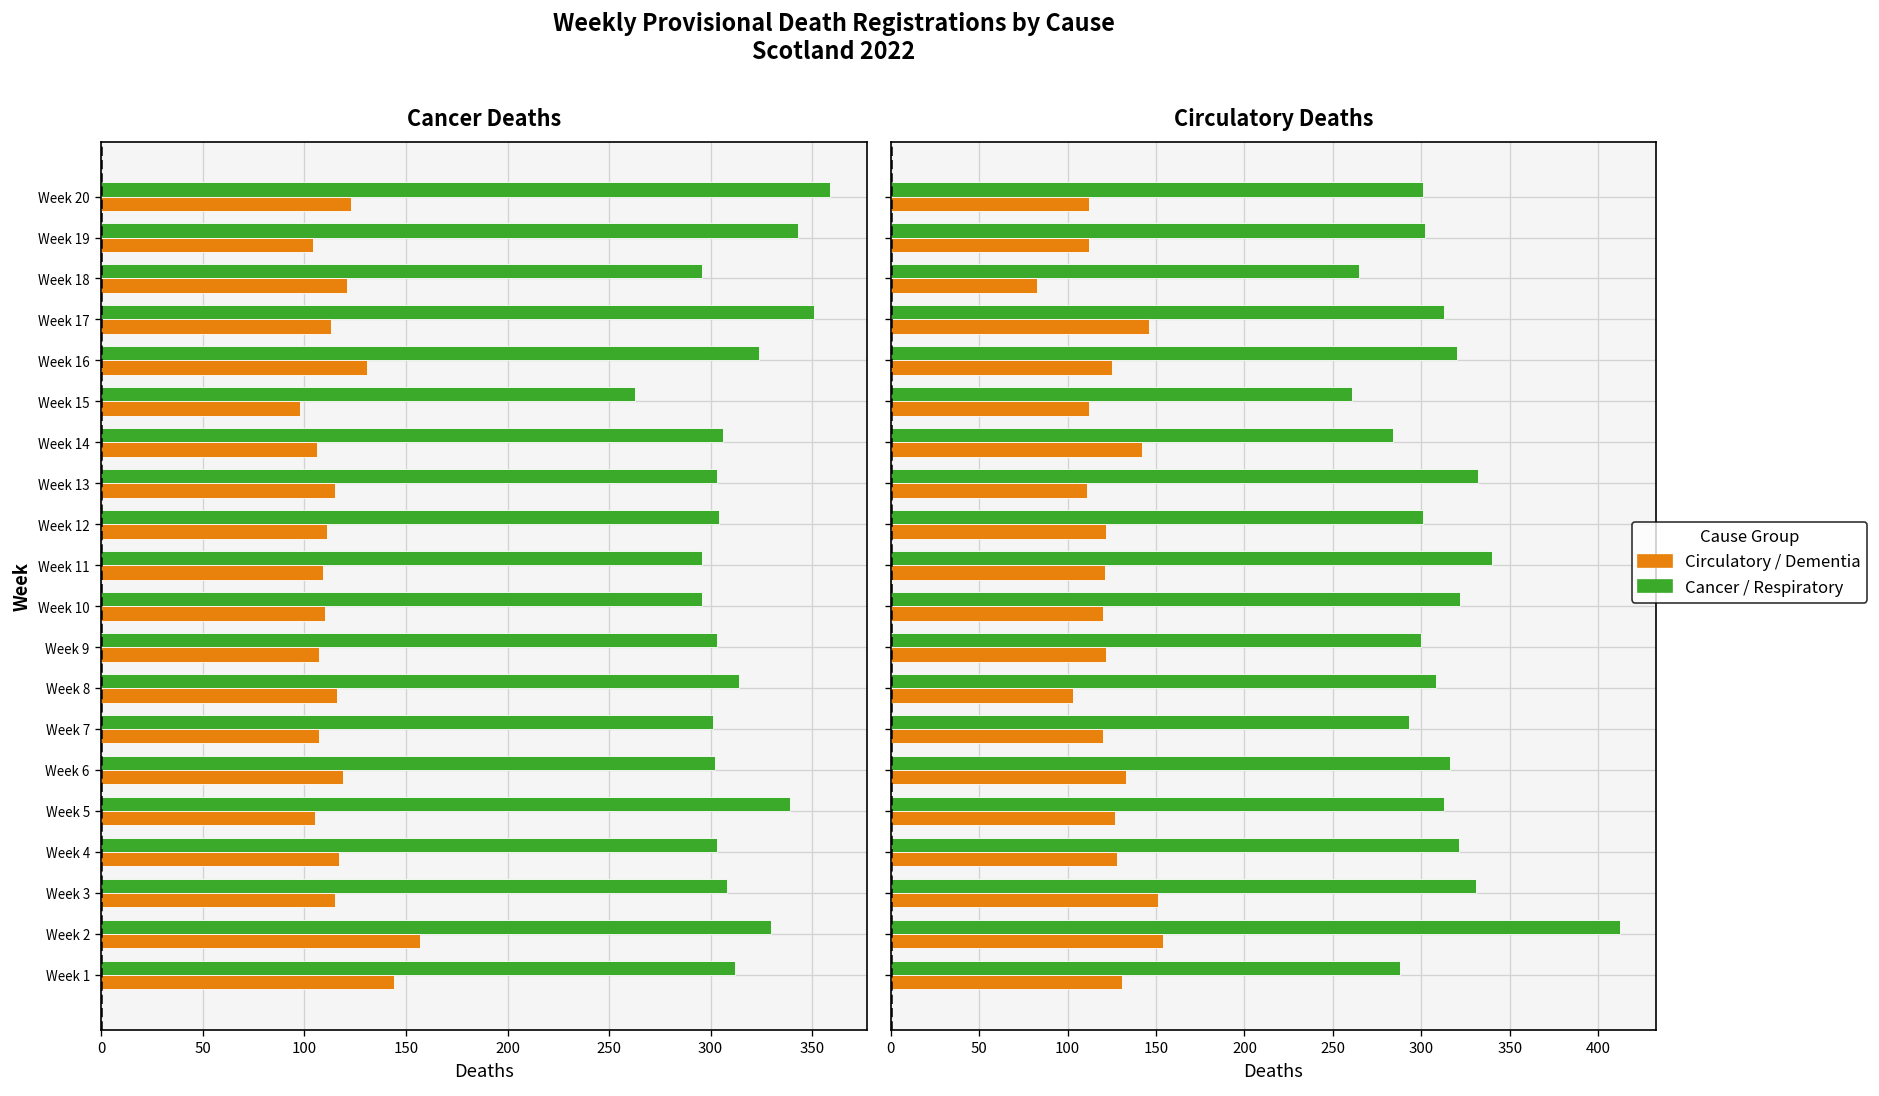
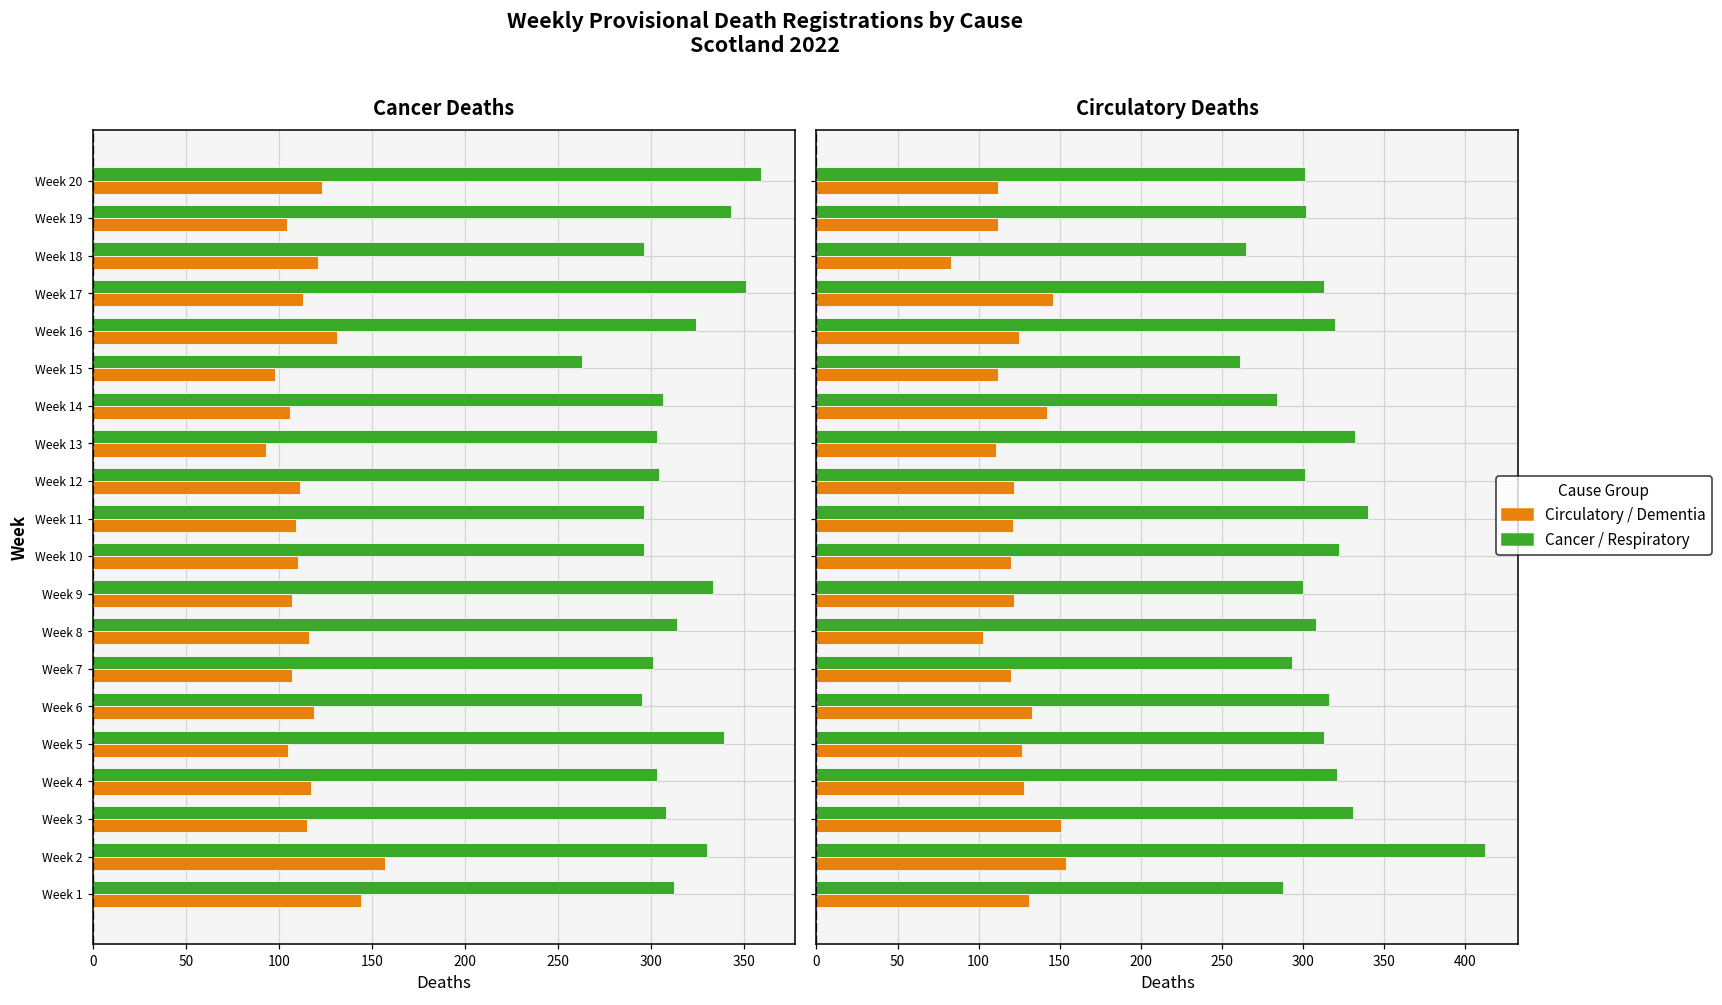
  {
    "Cancer Deaths": {
      "Cancer / Respiratory": {
        "Week 20": 359,
        "Week 19": 343,
        "Week 18": 296,
        "Week 17": 351,
        "Week 16": 324,
        "Week 15": 263,
        "Week 14": 306,
        "Week 13": 303,
        "Week 12": 304,
        "Week 11": 296,
        "Week 10": 296,
-       "Week 9": 303,
+       "Week 9": 333,
        "Week 8": 314,
        "Week 7": 301,
-       "Week 6": 302,
+       "Week 6": 295,
        "Week 5": 339,
        "Week 4": 303,
        "Week 3": 308,
        "Week 2": 330,
        "Week 1": 312
      },
      "Circulatory / Dementia": {
        "Week 20": 123,
        "Week 19": 104,
        "Week 18": 121,
        "Week 17": 113,
        "Week 16": 131,
        "Week 15": 98,
        "Week 14": 106,
-       "Week 13": 115,
+       "Week 13": 93,
        "Week 12": 111,
        "Week 11": 109,
        "Week 10": 110,
        "Week 9": 107,
        "Week 8": 116,
        "Week 7": 107,
        "Week 6": 119,
        "Week 5": 105,
        "Week 4": 117,
        "Week 3": 115,
        "Week 2": 157,
        "Week 1": 144
      }
    }
  }
